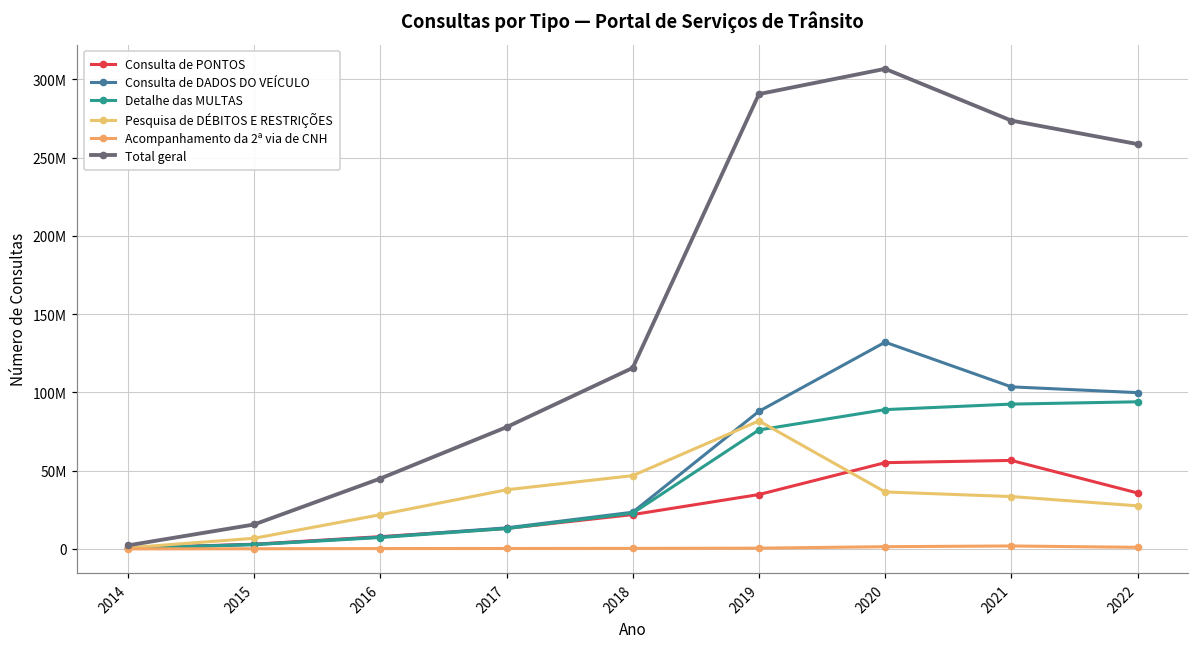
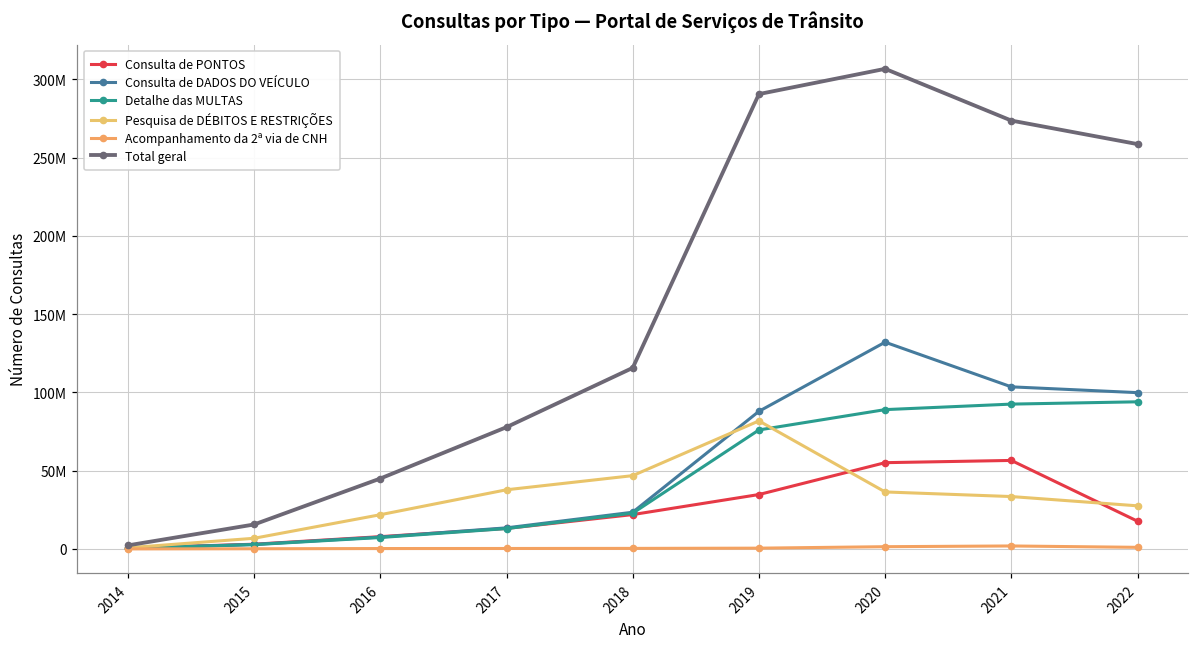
  {
    "Consulta de PONTOS": {
      "2019": 35000000,
      "2020": 55000000,
      "2021": 57000000,
-     "2022": 36000000
+     "2022": 18000000
    }
  }
